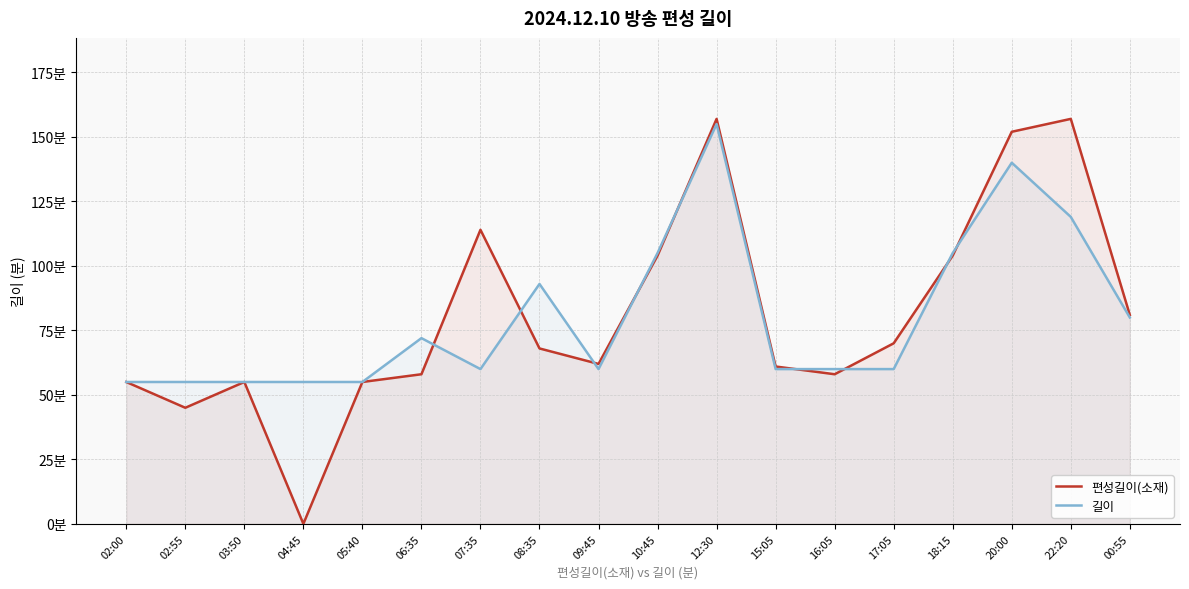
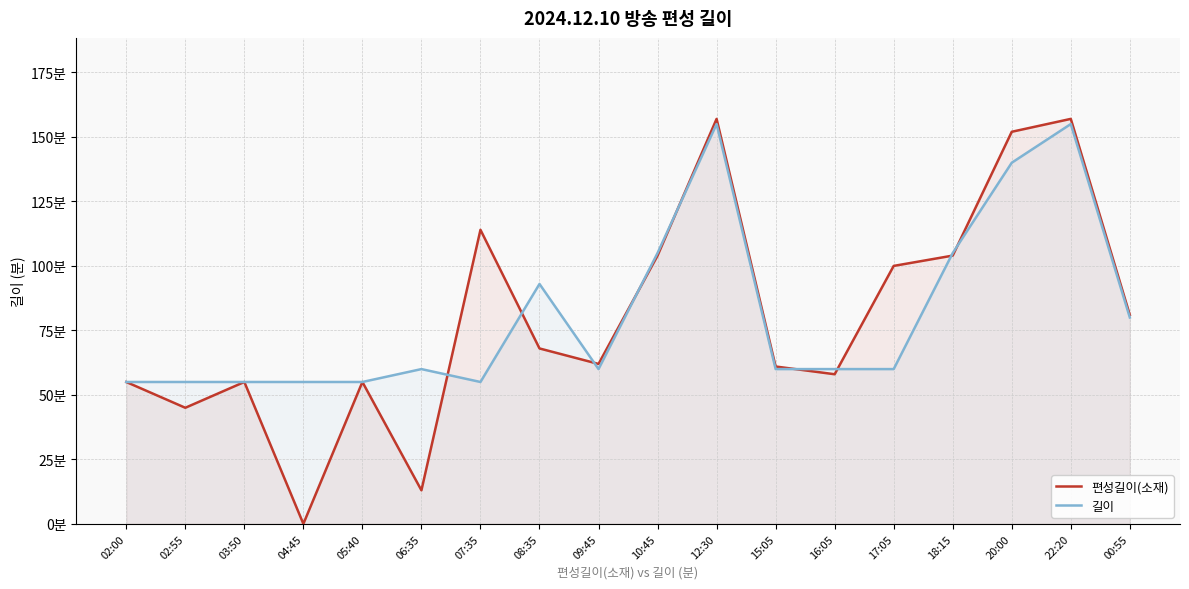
  {
    "편성길이(소재)": {
      "02:55": "45분",
      "04:45": "0분",
-     "06:35": "58분",
+     "06:35": "13분",
      "07:35": "114분",
      "08:35": "68분",
      "09:45": "62분",
      "10:45": "104분",
      "12:30": "157분",
      "15:05": "61분",
      "16:05": "58분",
-     "17:05": "70분",
+     "17:05": "100분",
      "18:15": "104분",
      "20:00": "152분",
      "22:20": "157분",
      "00:55": "81분"
    },
    "길이": {
      "02:55": "55분",
      "04:45": "55분",
-     "06:35": "72분",
-     "07:35": "60분",
+     "06:35": "60분",
+     "07:35": "55분",
      "08:35": "93분",
      "09:45": "60분",
      "10:45": "105분",
      "12:30": "155분",
      "15:05": "60분",
      "16:05": "60분",
      "17:05": "60분",
      "18:15": "105분",
      "20:00": "140분",
-     "22:20": "119분",
+     "22:20": "155분",
      "00:55": "80분"
    }
  }
